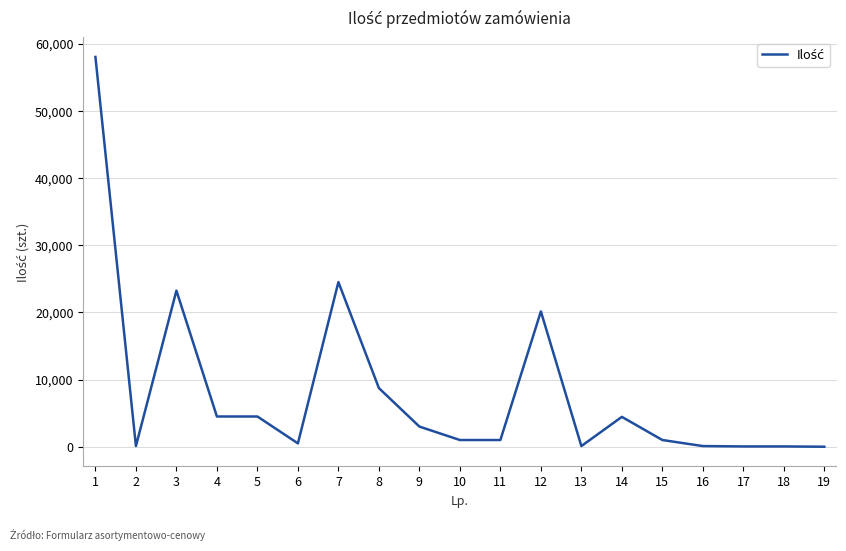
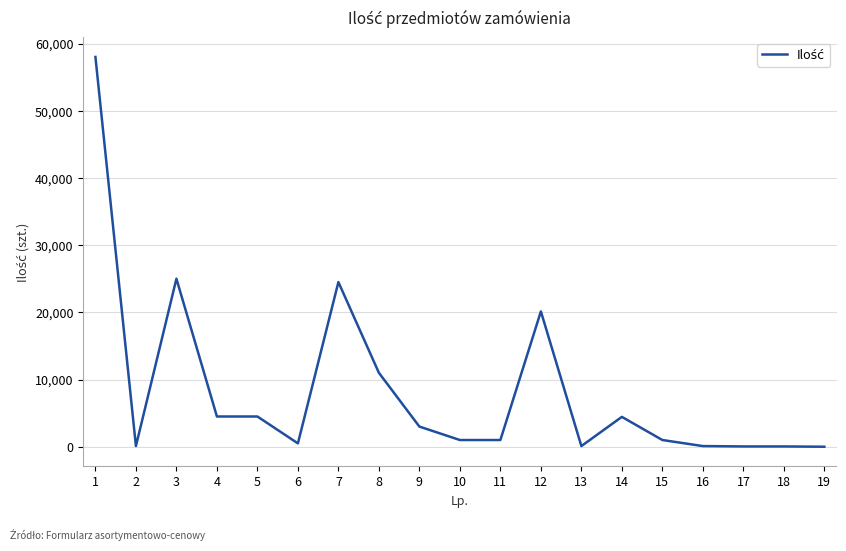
  {
    "1": "58,000",
    "2": "0",
-   "3": "23,000",
+   "3": "25,000",
    "4": "5,000",
    "5": "5,000",
    "6": "1,000",
    "7": "25,000",
-   "8": "9,000",
+   "8": "11,000",
    "9": "3,000",
    "10": "1,000",
    "11": "1,000",
    "12": "20,000",
    "13": "0",
    "14": "4,000",
    "15": "1,000",
    "16": "0",
    "17": "0",
    "18": "0",
    "19": "0"
  }
